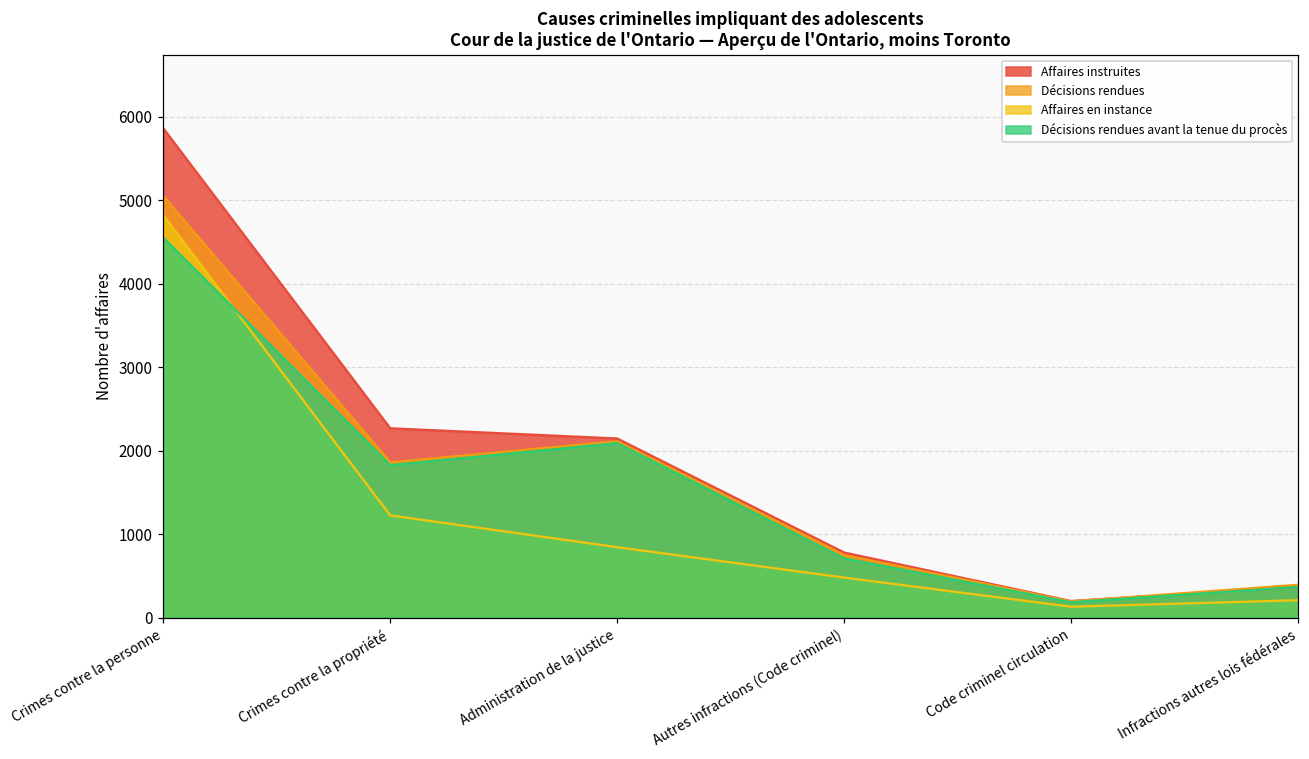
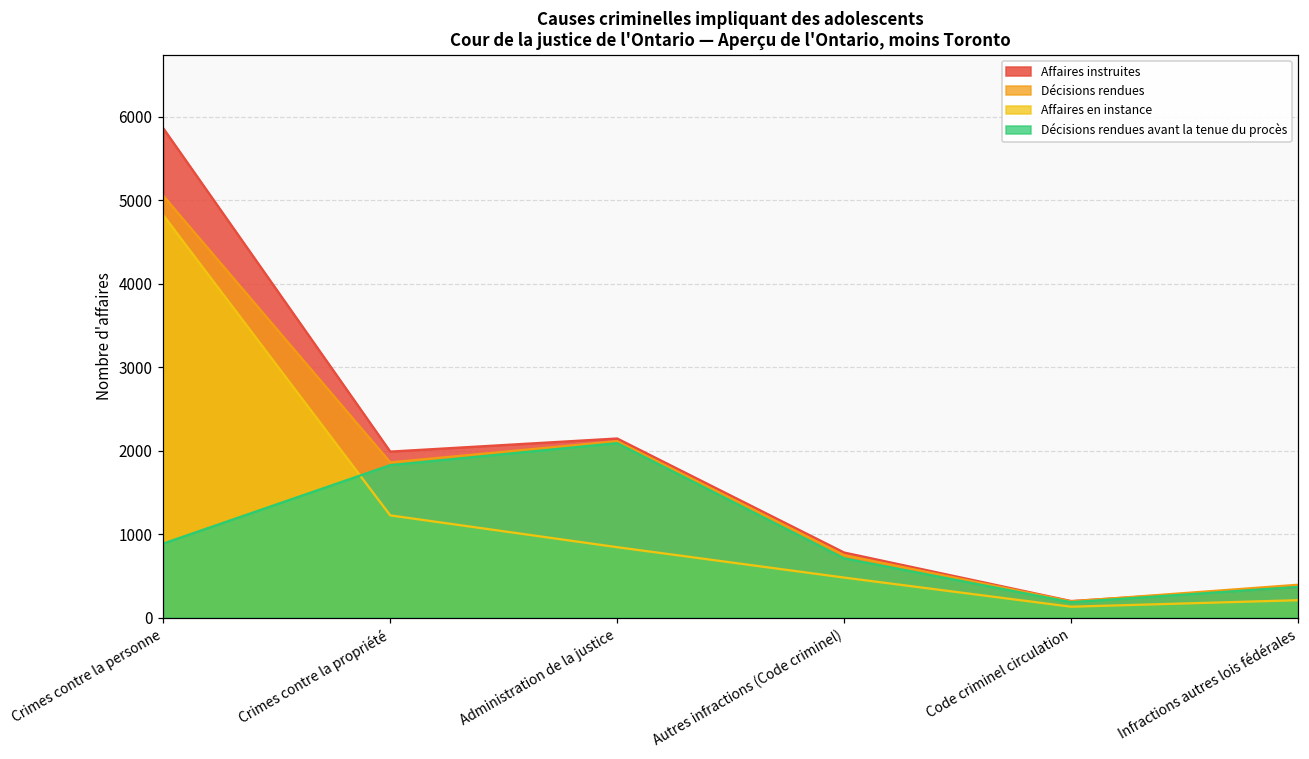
  {
    "Affaires instruites": {
      "Crimes contre la personne": 5900,
-     "Crimes contre la propriété": 2300
+     "Crimes contre la propriété": 2000
    },
    "Décisions rendues avant la tenue du procès": {
-     "Crimes contre la personne": 4600,
+     "Crimes contre la personne": 900,
      "Autres infractions (Code criminel)": 700
    }
  }
